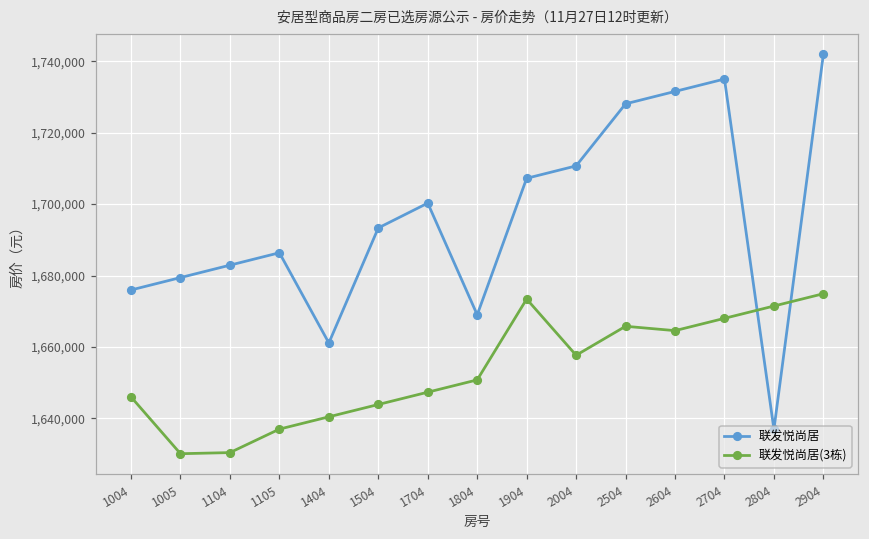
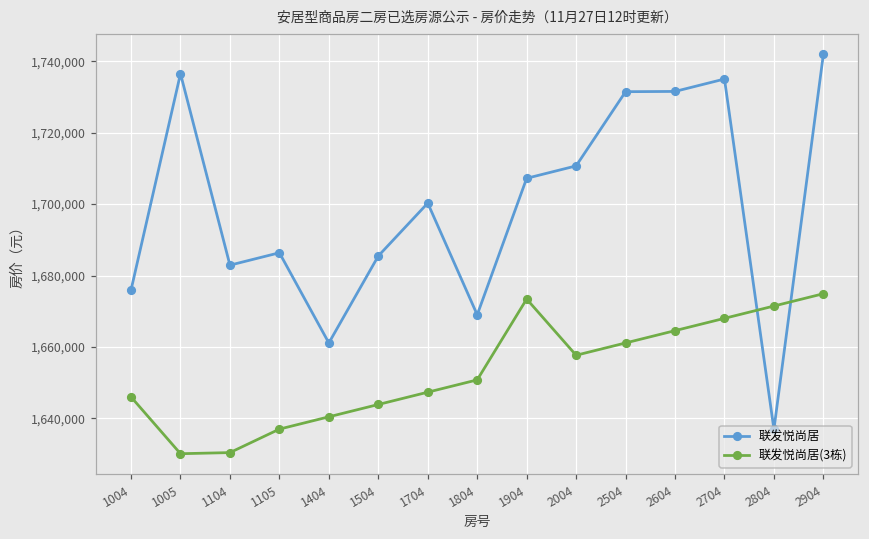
  {
    "联发悦尚居": {
      "1004": "1,676,000",
-     "1005": "1,679,000",
+     "1005": "1,737,000",
      "1104": "1,683,000",
      "1105": "1,686,000",
      "1404": "1,661,000",
-     "1504": "1,693,000",
+     "1504": "1,685,000",
      "1704": "1,700,000",
      "1804": "1,669,000",
      "1904": "1,707,000",
      "2004": "1,711,000",
-     "2504": "1,728,000",
+     "2504": "1,731,000",
      "2604": "1,732,000",
      "2704": "1,735,000",
      "2904": "1,742,000"
    },
    "联发悦尚居(3栋)": {
      "1004": "1,646,000",
      "1005": "1,630,000",
      "1104": "1,630,000",
      "1105": "1,637,000",
      "1404": "1,640,000",
      "1504": "1,644,000",
      "1704": "1,647,000",
      "1804": "1,651,000",
      "1904": "1,673,000",
      "2004": "1,658,000",
-     "2504": "1,666,000",
+     "2504": "1,661,000",
      "2604": "1,665,000",
      "2704": "1,668,000",
      "2804": "1,671,000",
      "2904": "1,675,000"
    }
  }
